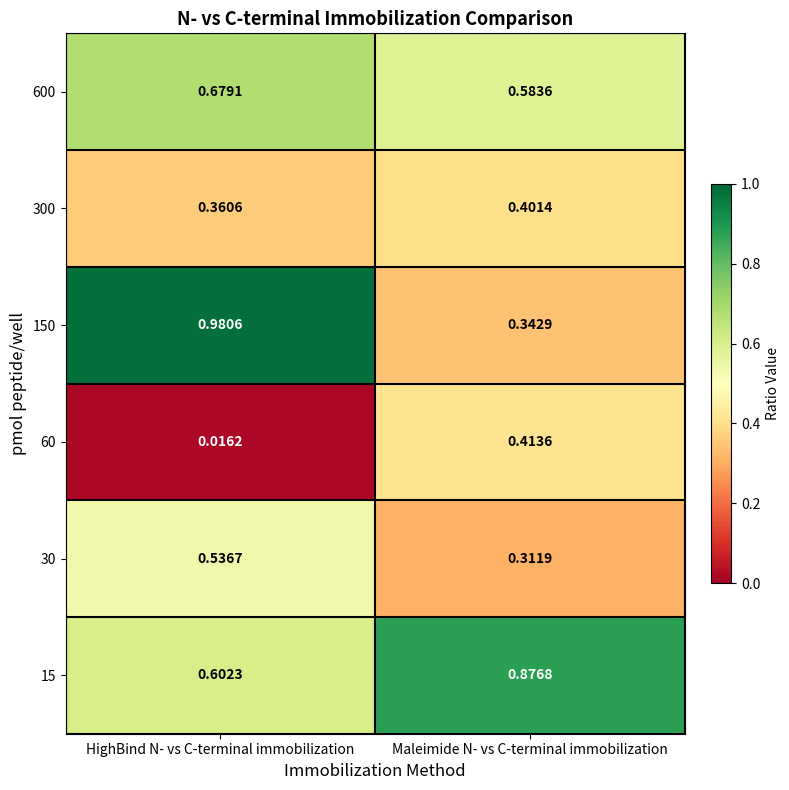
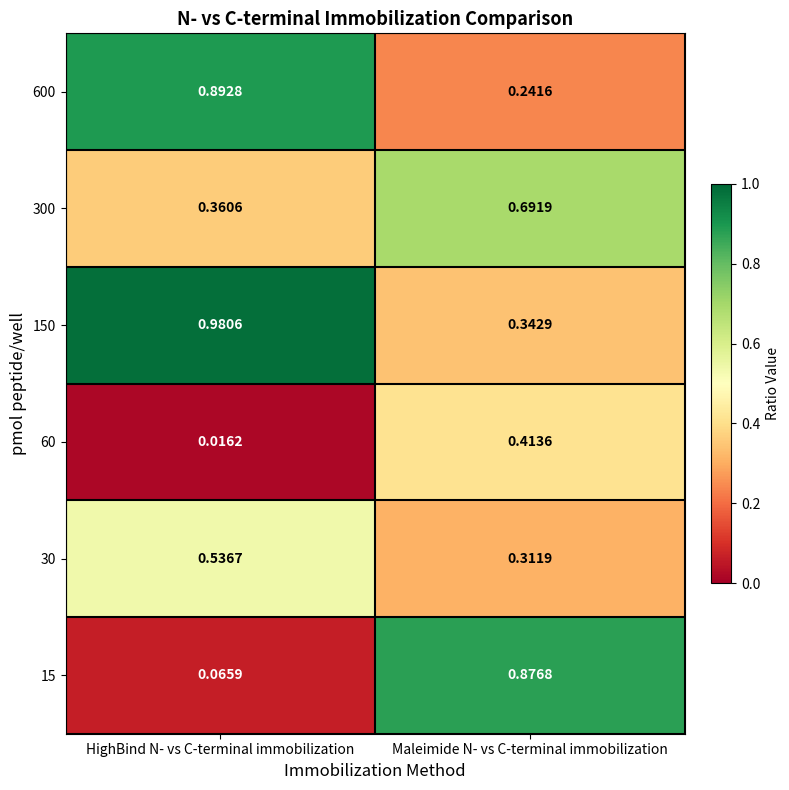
  {
    "600": {
-     "HighBind N- vs C-terminal immobilization": 0.6791,
-     "Maleimide N- vs C-terminal immobilization": 0.5836
+     "HighBind N- vs C-terminal immobilization": 0.8928,
+     "Maleimide N- vs C-terminal immobilization": 0.2416
    },
    "300": {
      "HighBind N- vs C-terminal immobilization": 0.3606,
-     "Maleimide N- vs C-terminal immobilization": 0.4014
+     "Maleimide N- vs C-terminal immobilization": 0.6919
    },
    "150": {
      "HighBind N- vs C-terminal immobilization": 0.9806,
      "Maleimide N- vs C-terminal immobilization": 0.3429
    },
    "60": {
      "HighBind N- vs C-terminal immobilization": 0.0162,
      "Maleimide N- vs C-terminal immobilization": 0.4136
    },
    "30": {
      "HighBind N- vs C-terminal immobilization": 0.5367,
      "Maleimide N- vs C-terminal immobilization": 0.3119
    },
    "15": {
-     "HighBind N- vs C-terminal immobilization": 0.6023,
+     "HighBind N- vs C-terminal immobilization": 0.0659,
      "Maleimide N- vs C-terminal immobilization": 0.8768
    }
  }
